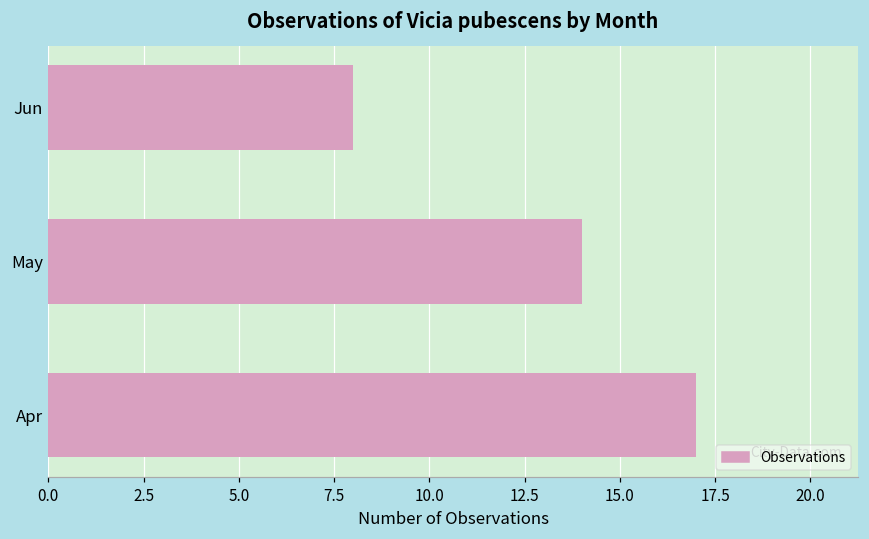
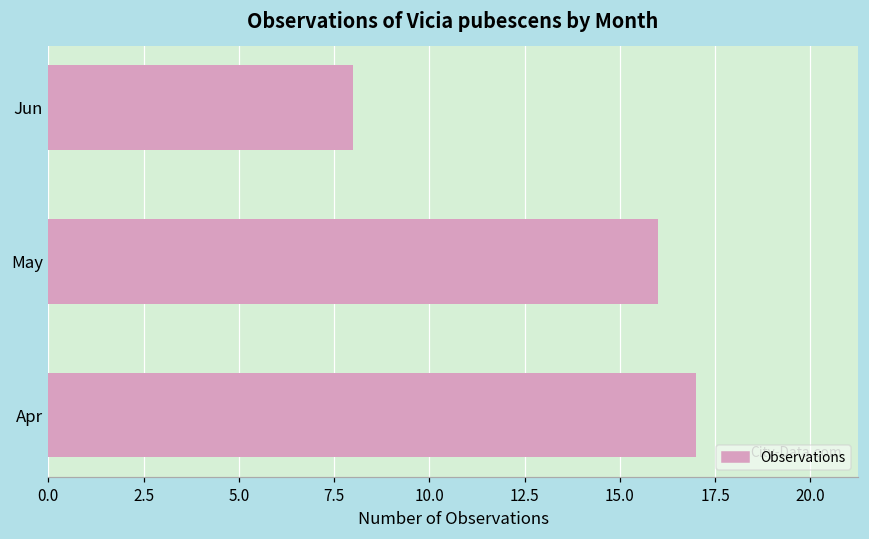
  {
    "Jun": 8,
-   "May": 14,
+   "May": 16,
    "Apr": 17
  }
